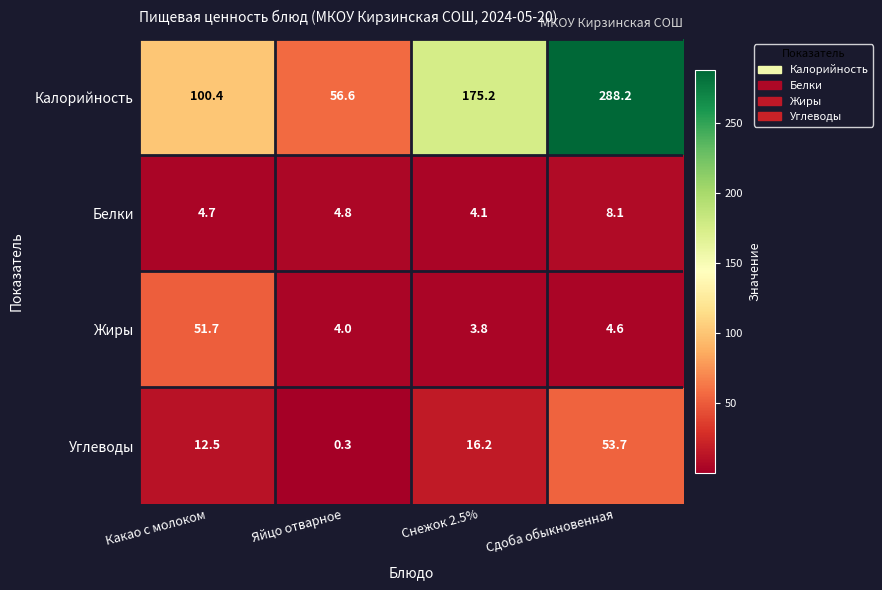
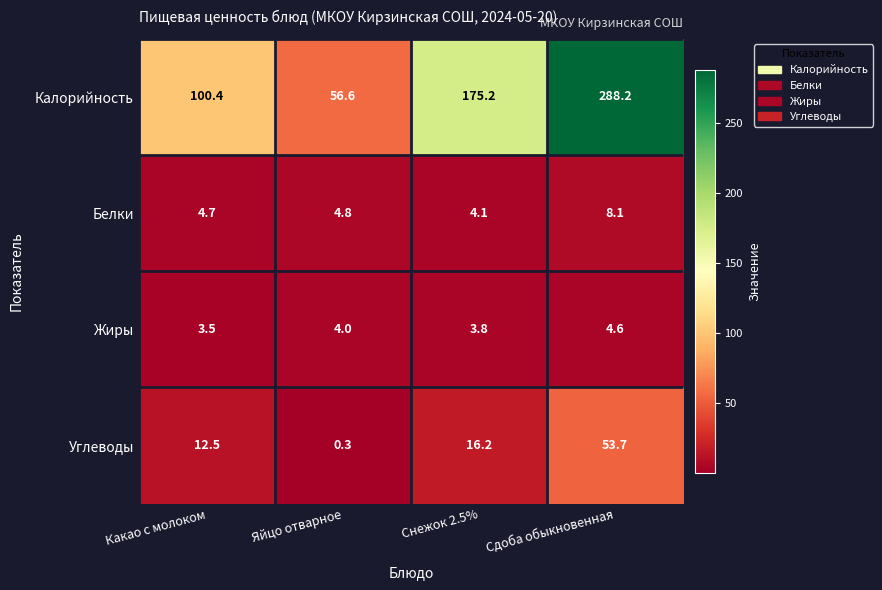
  {
    "Калорийность": {
      "Какао с молоком": 100.4,
      "Яйцо отварное": 56.6,
      "Снежок 2.5%": 175.2,
      "Сдоба обыкновенная": 288.2
    },
    "Белки": {
      "Какао с молоком": 4.7,
      "Яйцо отварное": 4.8,
      "Снежок 2.5%": 4.1,
      "Сдоба обыкновенная": 8.1
    },
    "Жиры": {
-     "Какао с молоком": 51.7,
+     "Какао с молоком": 3.5,
      "Яйцо отварное": 4.0,
      "Снежок 2.5%": 3.8,
      "Сдоба обыкновенная": 4.6
    },
    "Углеводы": {
      "Какао с молоком": 12.5,
      "Яйцо отварное": 0.3,
      "Снежок 2.5%": 16.2,
      "Сдоба обыкновенная": 53.7
    }
  }
